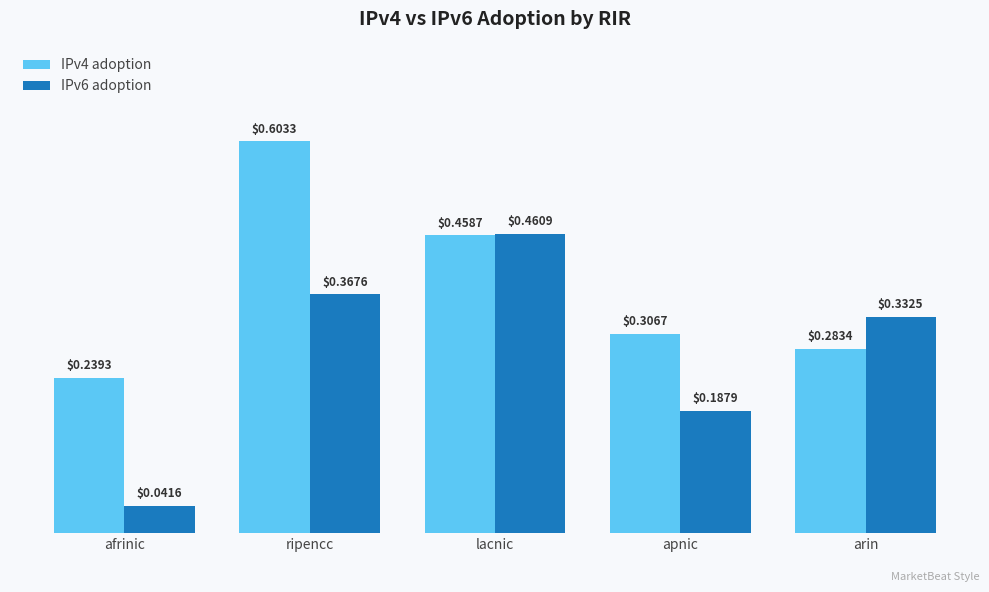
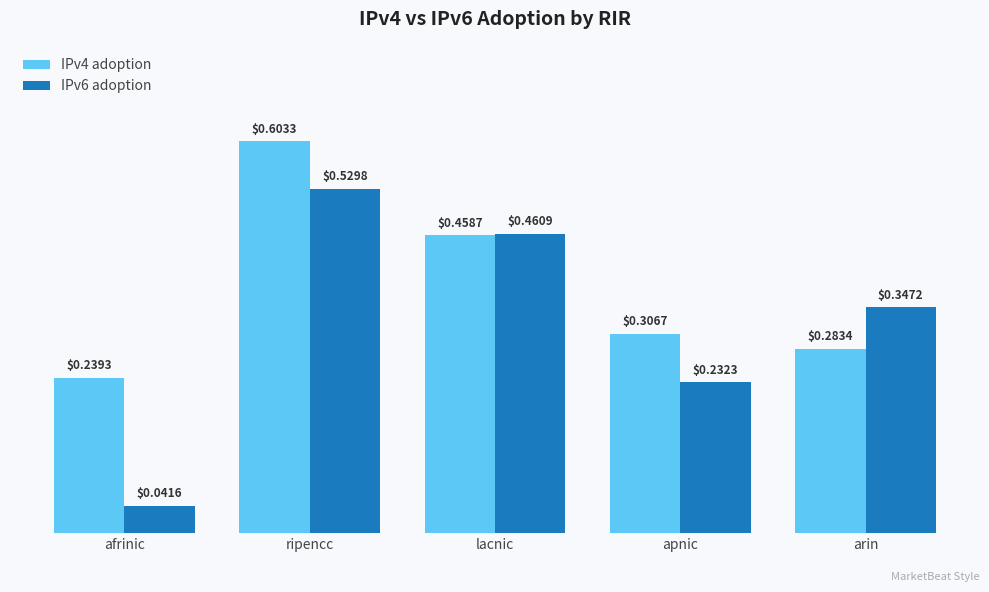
  {
    "IPv4 adoption": {
      "afrinic": "$0.2393",
      "ripencc": "$0.6033",
      "lacnic": "$0.4587",
      "apnic": "$0.3067",
      "arin": "$0.2834"
    },
    "IPv6 adoption": {
      "afrinic": "$0.0416",
-     "ripencc": "$0.3676",
+     "ripencc": "$0.5298",
      "lacnic": "$0.4609",
-     "apnic": "$0.1879",
-     "arin": "$0.3325"
+     "apnic": "$0.2323",
+     "arin": "$0.3472"
    }
  }
